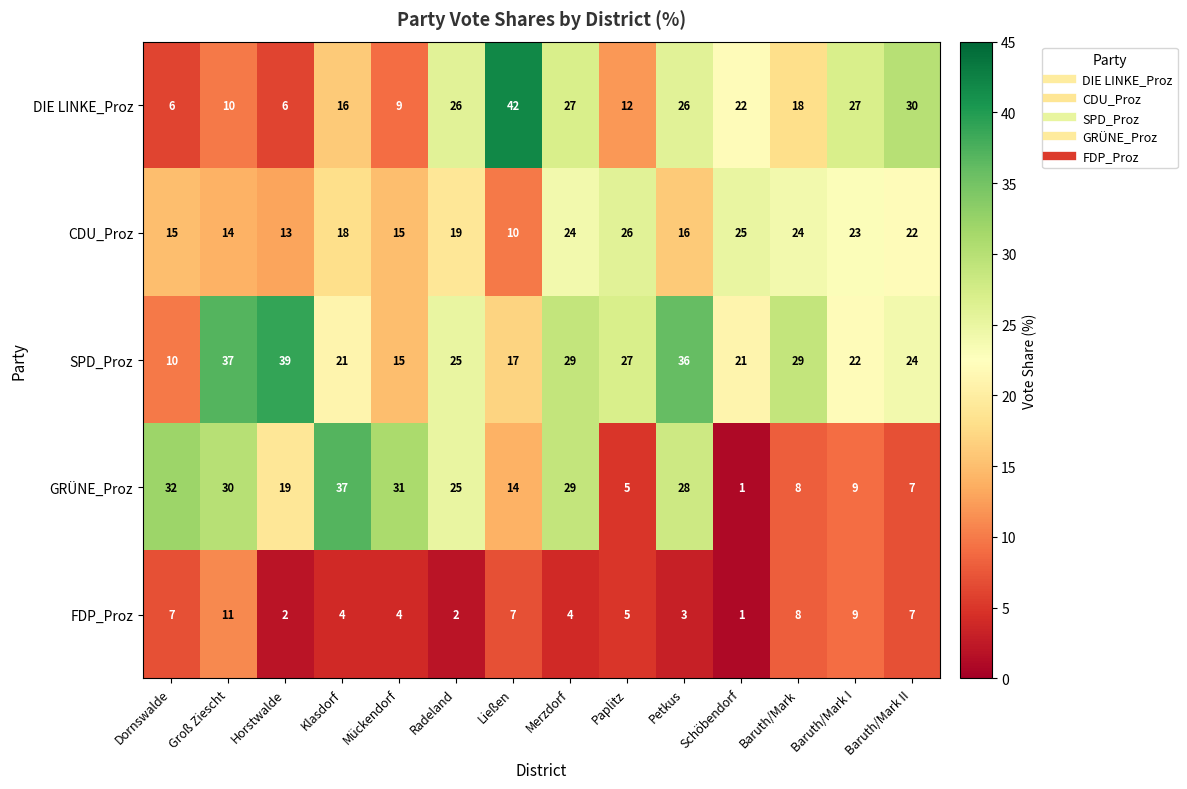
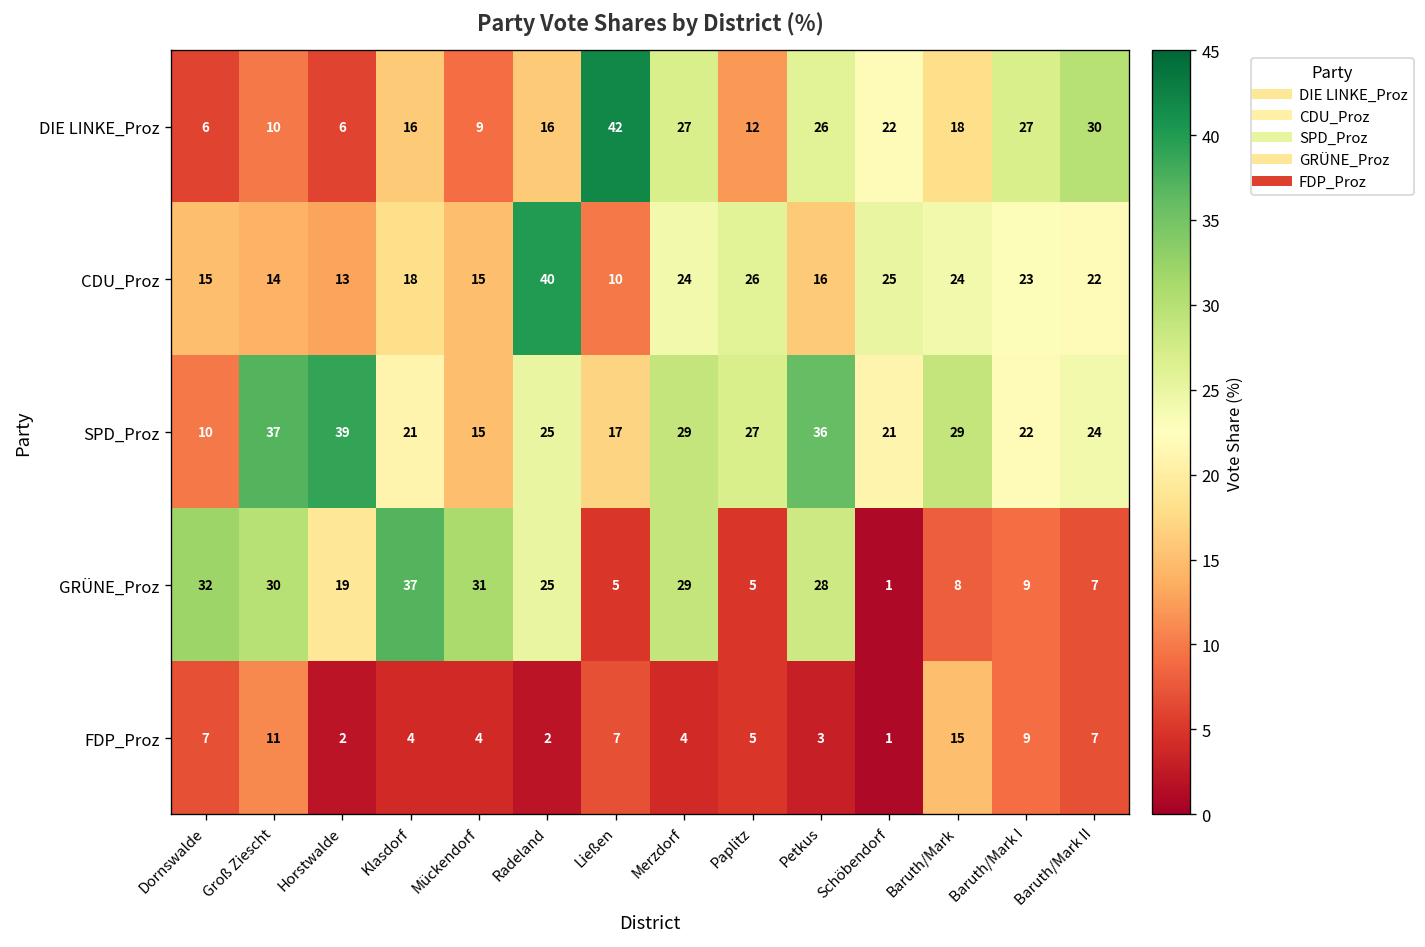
  {
    "DIE LINKE_Proz": {
      "Dornswalde": 6,
      "Groß Ziescht": 10,
      "Horstwalde": 6,
      "Klasdorf": 16,
      "Mückendorf": 9,
-     "Radeland": 26,
+     "Radeland": 16,
      "Ließen": 42,
      "Merzdorf": 27,
      "Paplitz": 12,
      "Petkus": 26,
      "Schöbendorf": 22,
      "Baruth/Mark": 18,
      "Baruth/Mark I": 27,
      "Baruth/Mark II": 30
    },
    "CDU_Proz": {
      "Dornswalde": 15,
      "Groß Ziescht": 14,
      "Horstwalde": 13,
      "Klasdorf": 18,
      "Mückendorf": 15,
-     "Radeland": 19,
+     "Radeland": 40,
      "Ließen": 10,
      "Merzdorf": 24,
      "Paplitz": 26,
      "Petkus": 16,
      "Schöbendorf": 25,
      "Baruth/Mark": 24,
      "Baruth/Mark I": 23,
      "Baruth/Mark II": 22
    },
    "SPD_Proz": {
      "Dornswalde": 10,
      "Groß Ziescht": 37,
      "Horstwalde": 39,
      "Klasdorf": 21,
      "Mückendorf": 15,
      "Radeland": 25,
      "Ließen": 17,
      "Merzdorf": 29,
      "Paplitz": 27,
      "Petkus": 36,
      "Schöbendorf": 21,
      "Baruth/Mark": 29,
      "Baruth/Mark I": 22,
      "Baruth/Mark II": 24
    },
    "GRÜNE_Proz": {
      "Dornswalde": 32,
      "Groß Ziescht": 30,
      "Horstwalde": 19,
      "Klasdorf": 37,
      "Mückendorf": 31,
      "Radeland": 25,
-     "Ließen": 14,
+     "Ließen": 5,
      "Merzdorf": 29,
      "Paplitz": 5,
      "Petkus": 28,
      "Schöbendorf": 1,
      "Baruth/Mark": 8,
      "Baruth/Mark I": 9,
      "Baruth/Mark II": 7
    },
    "FDP_Proz": {
      "Dornswalde": 7,
      "Groß Ziescht": 11,
      "Horstwalde": 2,
      "Klasdorf": 4,
      "Mückendorf": 4,
      "Radeland": 2,
      "Ließen": 7,
      "Merzdorf": 4,
      "Paplitz": 5,
      "Petkus": 3,
      "Schöbendorf": 1,
-     "Baruth/Mark": 8,
+     "Baruth/Mark": 15,
      "Baruth/Mark I": 9,
      "Baruth/Mark II": 7
    }
  }
